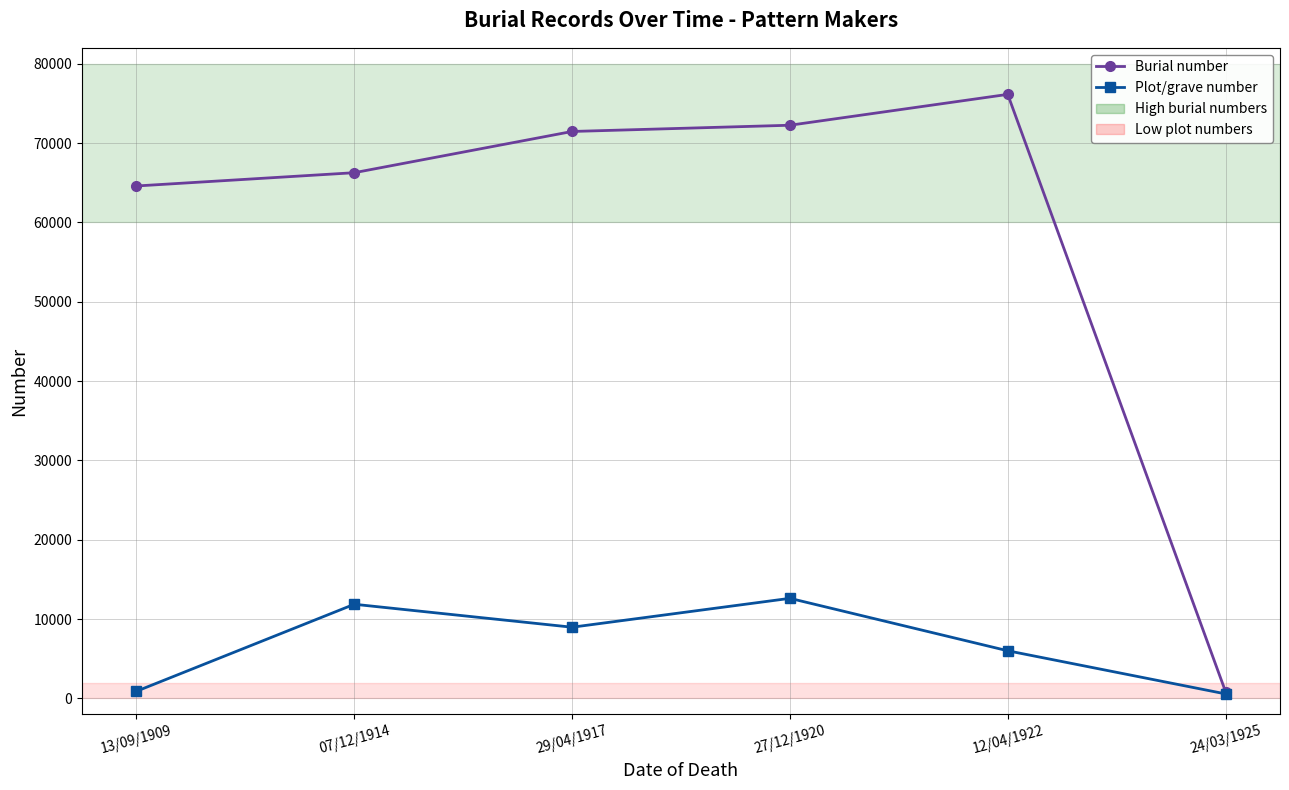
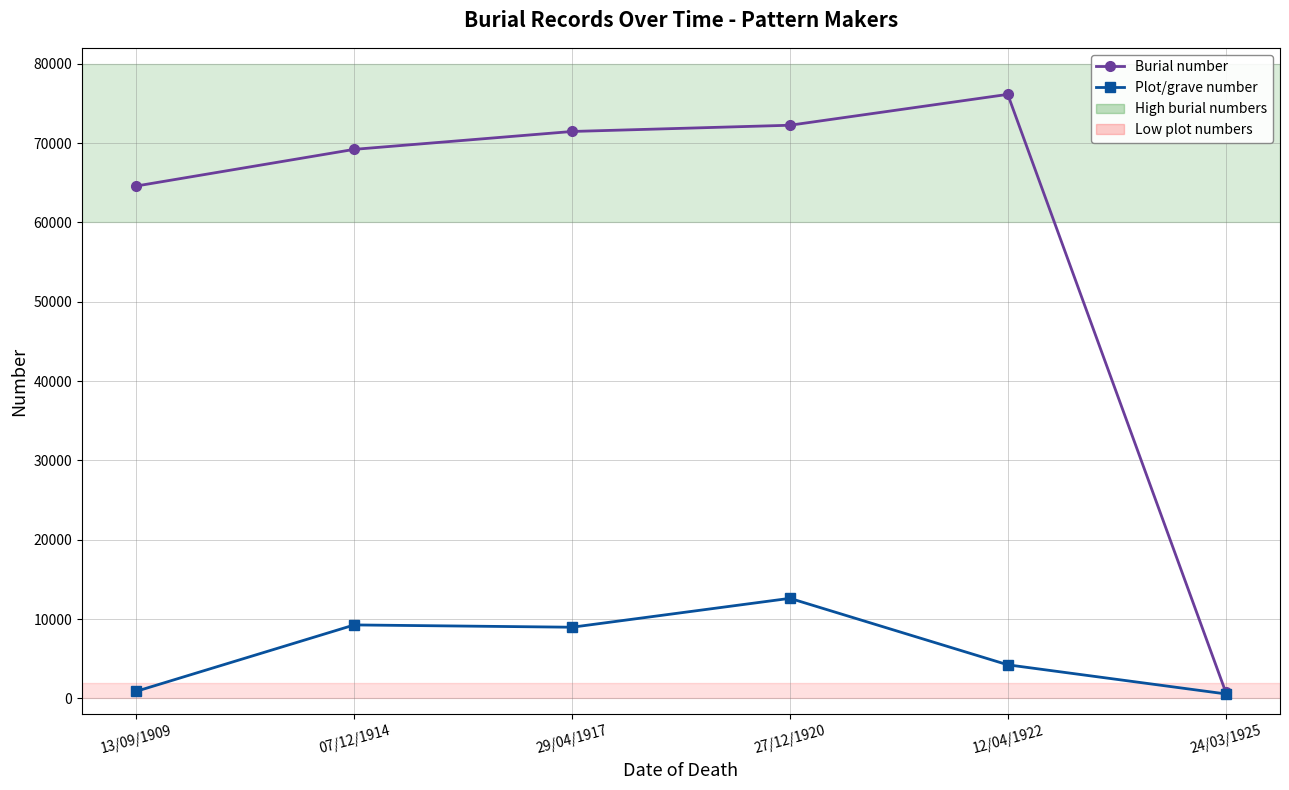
  {
    "Burial number": {
      "13/09/1909": 65000,
-     "07/12/1914": 66000,
+     "07/12/1914": 69000,
      "29/04/1917": 71000,
      "27/12/1920": 72000,
      "12/04/1922": 76000
    },
    "Plot/grave number": {
      "13/09/1909": 1000,
-     "07/12/1914": 12000,
+     "07/12/1914": 9000,
      "29/04/1917": 9000,
      "27/12/1920": 13000,
-     "12/04/1922": 6000
+     "12/04/1922": 4000
    }
  }
